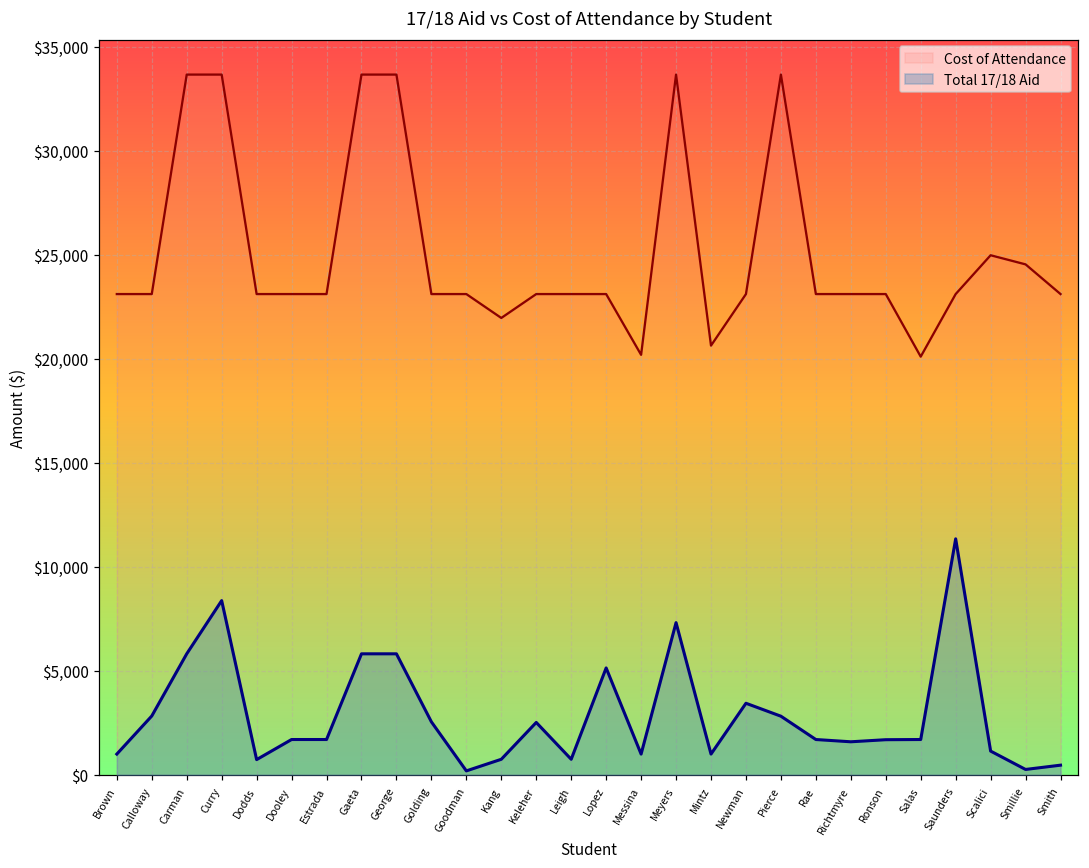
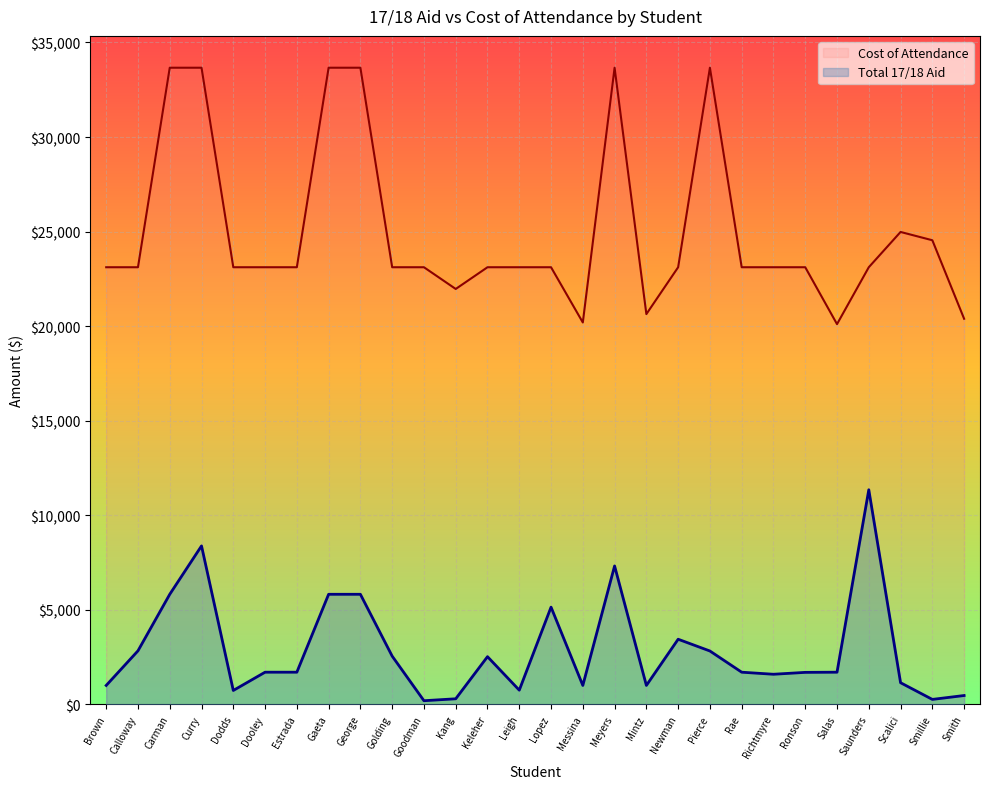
  {
    "Cost of Attendance": {
      "Brown": "$23,100",
      "Calloway": "$23,100",
      "Carman": "$33,700",
      "Curry": "$33,700",
      "Dodds": "$23,100",
      "Dooley": "$23,100",
      "Estrada": "$23,100",
      "Gaeta": "$33,700",
      "George": "$33,700",
      "Golding": "$23,100",
      "Goodman": "$23,100",
      "Kang": "$22,000",
      "Keleher": "$23,100",
      "Leigh": "$23,100",
      "Lopez": "$23,100",
      "Messina": "$20,200",
      "Meyers": "$33,700",
      "Mintz": "$20,600",
      "Newman": "$23,100",
      "Pierce": "$33,700",
      "Rae": "$23,100",
      "Richtmyre": "$23,100",
      "Ronson": "$23,100",
      "Salas": "$20,100",
      "Saunders": "$23,100",
      "Scalici": "$25,000",
      "Smillie": "$24,500",
-     "Smith": "$23,100"
+     "Smith": "$20,400"
    },
    "Total 17/18 Aid": {
      "Brown": "$1,000",
      "Calloway": "$2,800",
      "Carman": "$5,800",
      "Curry": "$8,400",
      "Dodds": "$700",
      "Dooley": "$1,700",
      "Estrada": "$1,700",
      "Gaeta": "$5,800",
      "George": "$5,800",
      "Golding": "$2,600",
      "Goodman": "$200",
-     "Kang": "$800",
+     "Kang": "$300",
      "Keleher": "$2,500",
      "Leigh": "$800",
      "Lopez": "$5,100",
      "Messina": "$1,000",
      "Meyers": "$7,300",
      "Mintz": "$1,000",
      "Newman": "$3,400",
      "Pierce": "$2,800",
      "Rae": "$1,700",
      "Richtmyre": "$1,600",
      "Ronson": "$1,700",
      "Salas": "$1,700",
      "Saunders": "$11,300",
      "Scalici": "$1,100",
      "Smillie": "$300",
      "Smith": "$500"
    }
  }
